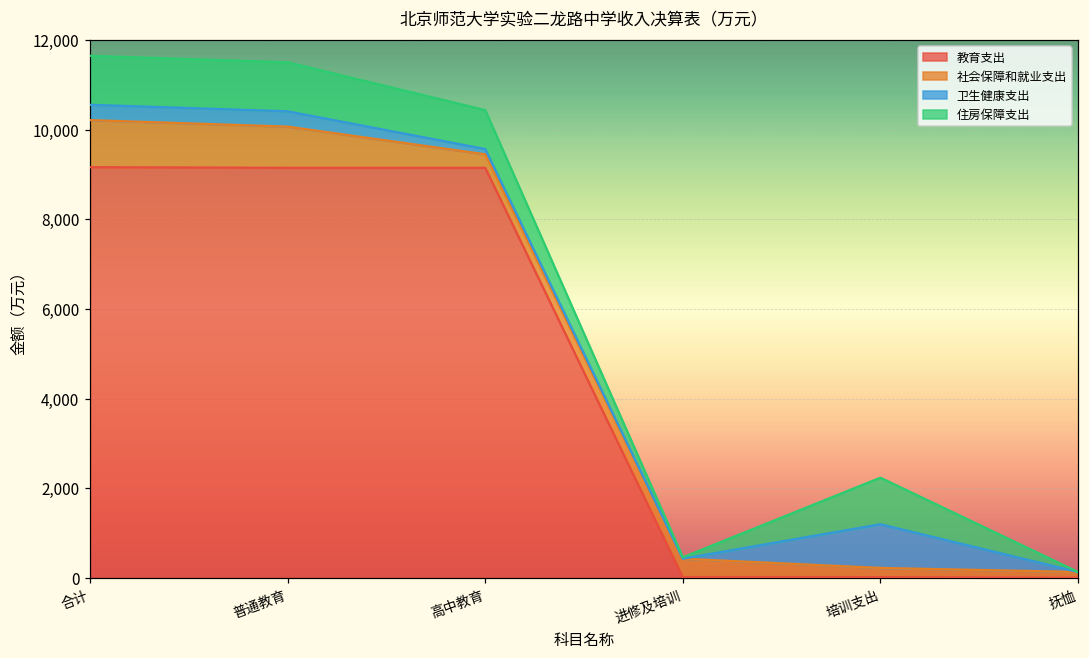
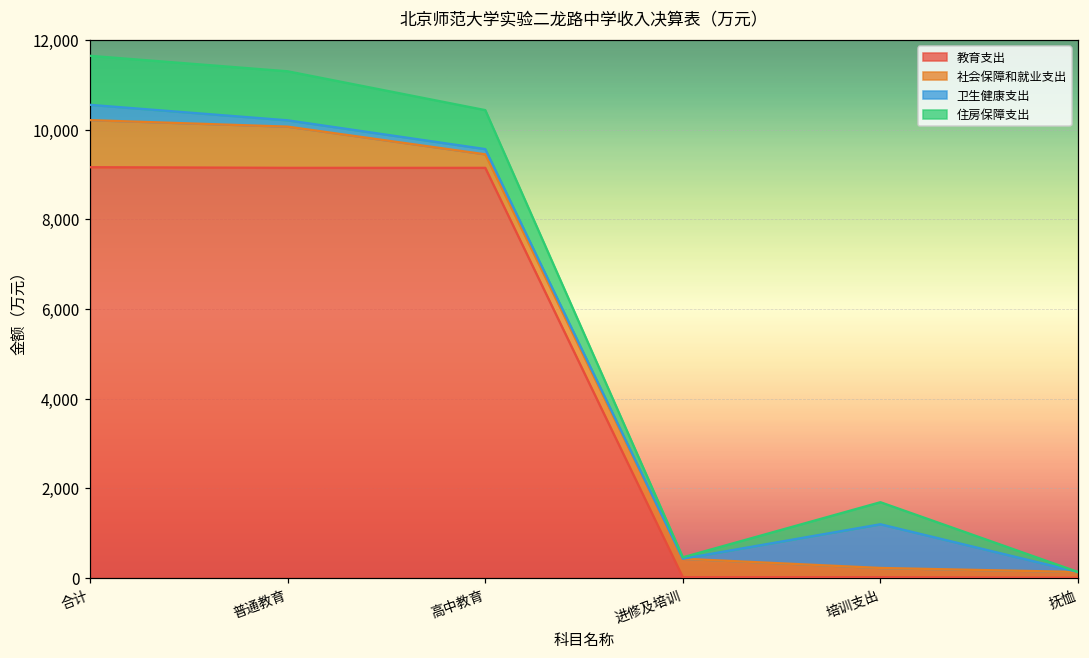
  {
    "卫生健康支出": {
      "合计": "300",
-     "普通教育": "300",
+     "普通教育": "100",
      "高中教育": "100",
      "培训支出": "1,000"
    },
    "住房保障支出": {
      "合计": "1,100",
      "普通教育": "1,100",
      "高中教育": "900",
-     "培训支出": "1,000"
+     "培训支出": "500"
    }
  }
